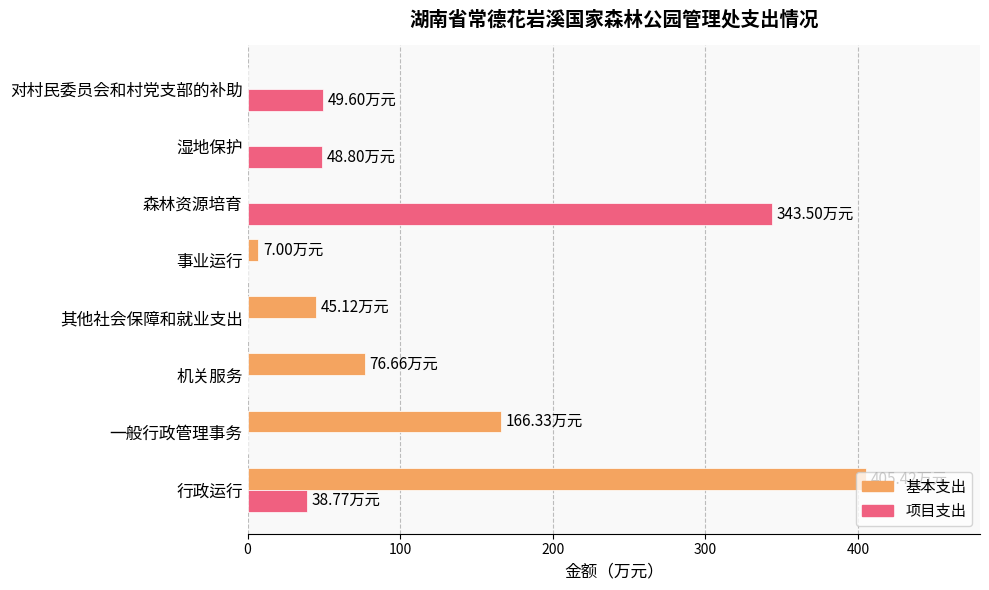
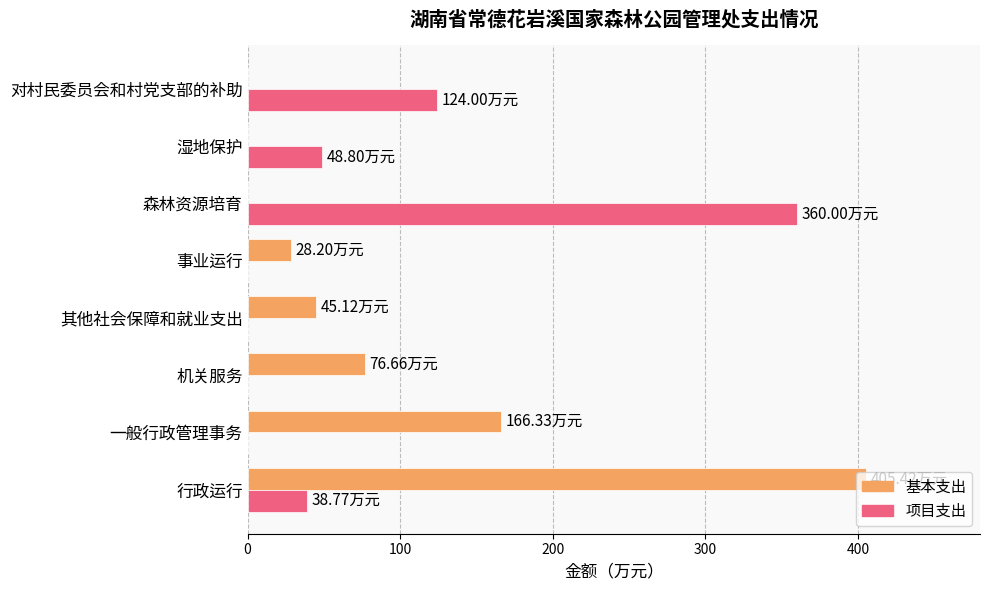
  {
    "基本支出": {
-     "事业运行": 7.00,
+     "事业运行": 28.20,
      "其他社会保障和就业支出": 45.12,
      "机关服务": 76.66,
      "一般行政管理事务": 166.33
    },
    "项目支出": {
-     "对村民委员会和村党支部的补助": 49.60,
+     "对村民委员会和村党支部的补助": 124.00,
      "湿地保护": 48.80,
-     "森林资源培育": 343.50,
+     "森林资源培育": 360.00,
      "行政运行": 38.77
    }
  }
